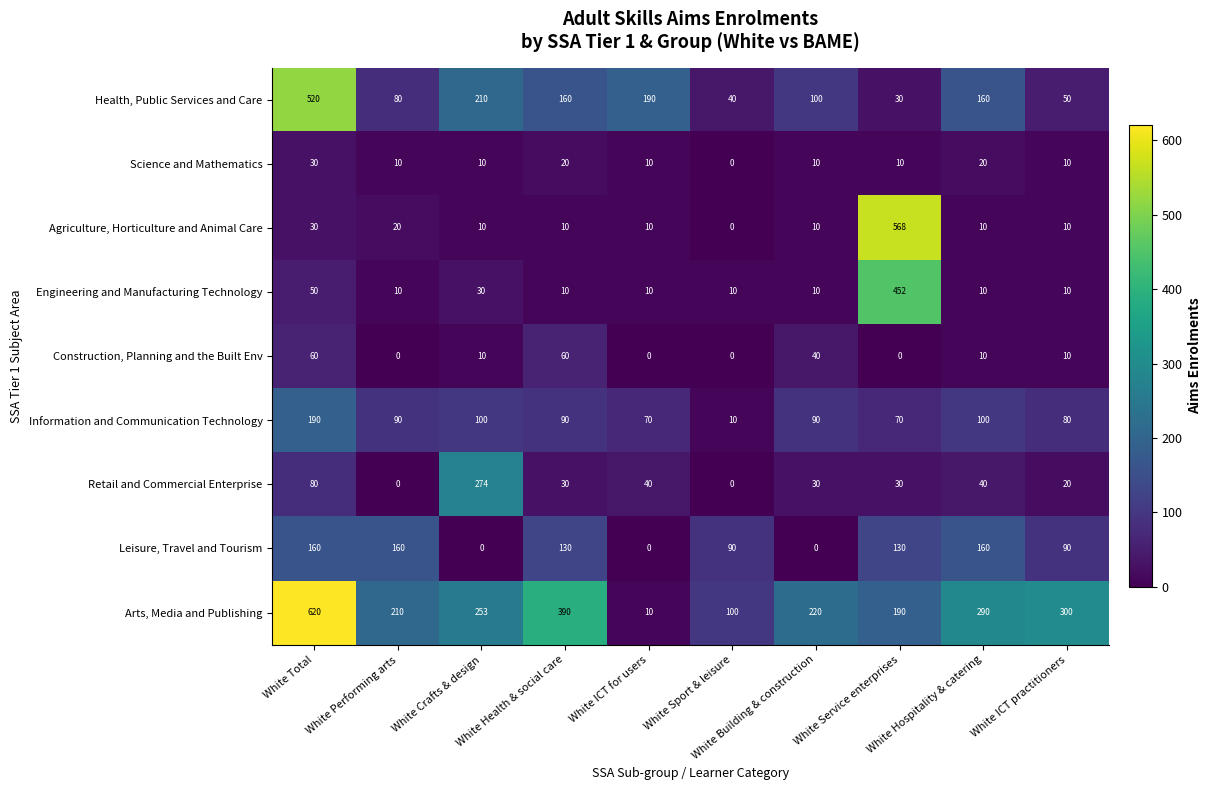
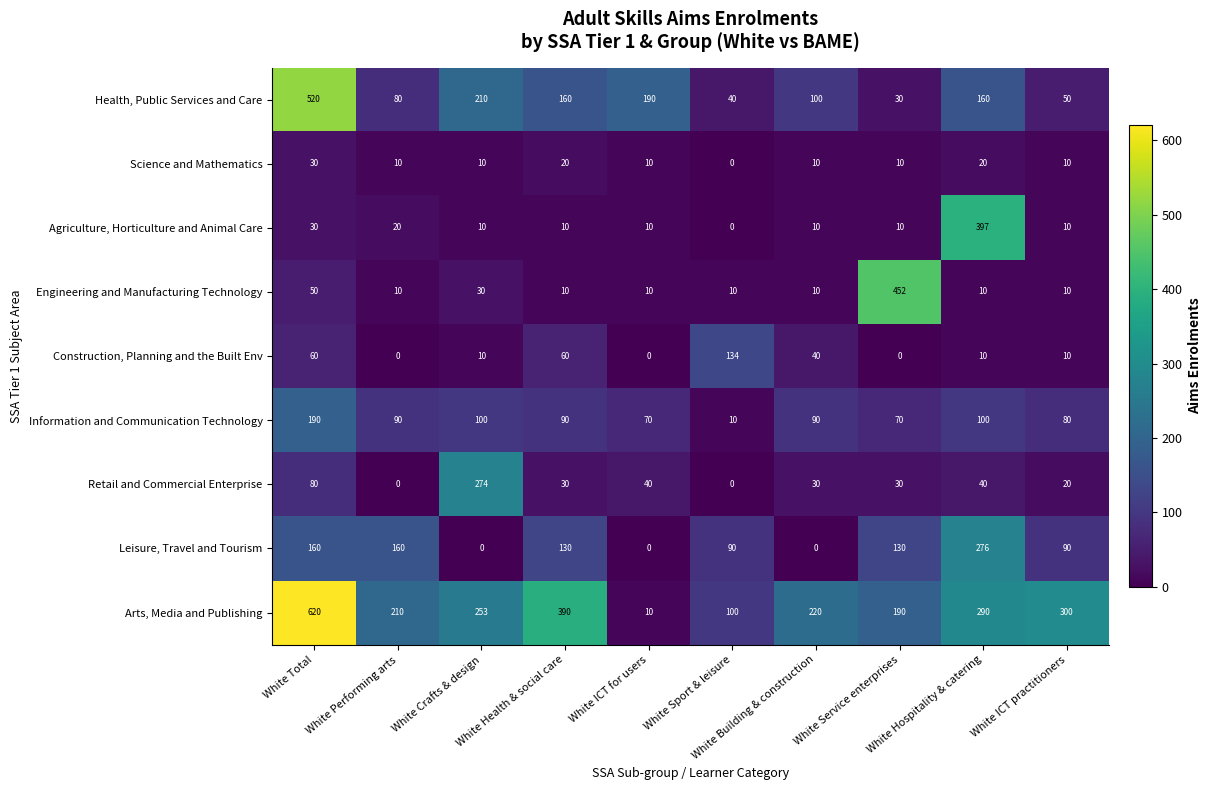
  {
    "Health, Public Services and Care": {
      "White Total": 520,
      "White Performing arts": 80,
      "White Crafts & design": 210,
      "White Health & social care": 160,
      "White ICT for users": 190,
      "White Sport & leisure": 40,
      "White Building & construction": 100,
      "White Service enterprises": 30,
      "White Hospitality & catering": 160,
      "White ICT practitioners": 50
    },
    "Science and Mathematics": {
      "White Total": 30,
      "White Performing arts": 10,
      "White Crafts & design": 10,
      "White Health & social care": 20,
      "White ICT for users": 10,
      "White Sport & leisure": 0,
      "White Building & construction": 10,
      "White Service enterprises": 10,
      "White Hospitality & catering": 20,
      "White ICT practitioners": 10
    },
    "Agriculture, Horticulture and Animal Care": {
      "White Total": 30,
      "White Performing arts": 20,
      "White Crafts & design": 10,
      "White Health & social care": 10,
      "White ICT for users": 10,
      "White Sport & leisure": 0,
      "White Building & construction": 10,
-     "White Service enterprises": 568,
-     "White Hospitality & catering": 10,
+     "White Service enterprises": 10,
+     "White Hospitality & catering": 397,
      "White ICT practitioners": 10
    },
    "Engineering and Manufacturing Technology": {
      "White Total": 50,
      "White Performing arts": 10,
      "White Crafts & design": 30,
      "White Health & social care": 10,
      "White ICT for users": 10,
      "White Sport & leisure": 10,
      "White Building & construction": 10,
      "White Service enterprises": 452,
      "White Hospitality & catering": 10,
      "White ICT practitioners": 10
    },
    "Construction, Planning and the Built Env": {
      "White Total": 60,
      "White Performing arts": 0,
      "White Crafts & design": 10,
      "White Health & social care": 60,
      "White ICT for users": 0,
-     "White Sport & leisure": 0,
+     "White Sport & leisure": 134,
      "White Building & construction": 40,
      "White Service enterprises": 0,
      "White Hospitality & catering": 10,
      "White ICT practitioners": 10
    },
    "Information and Communication Technology": {
      "White Total": 190,
      "White Performing arts": 90,
      "White Crafts & design": 100,
      "White Health & social care": 90,
      "White ICT for users": 70,
      "White Sport & leisure": 10,
      "White Building & construction": 90,
      "White Service enterprises": 70,
      "White Hospitality & catering": 100,
      "White ICT practitioners": 80
    },
    "Retail and Commercial Enterprise": {
      "White Total": 80,
      "White Performing arts": 0,
      "White Crafts & design": 274,
      "White Health & social care": 30,
      "White ICT for users": 40,
      "White Sport & leisure": 0,
      "White Building & construction": 30,
      "White Service enterprises": 30,
      "White Hospitality & catering": 40,
      "White ICT practitioners": 20
    },
    "Leisure, Travel and Tourism": {
      "White Total": 160,
      "White Performing arts": 160,
      "White Crafts & design": 0,
      "White Health & social care": 130,
      "White ICT for users": 0,
      "White Sport & leisure": 90,
      "White Building & construction": 0,
      "White Service enterprises": 130,
-     "White Hospitality & catering": 160,
+     "White Hospitality & catering": 276,
      "White ICT practitioners": 90
    },
    "Arts, Media and Publishing": {
      "White Total": 620,
      "White Performing arts": 210,
      "White Crafts & design": 253,
      "White Health & social care": 390,
      "White ICT for users": 10,
      "White Sport & leisure": 100,
      "White Building & construction": 220,
      "White Service enterprises": 190,
      "White Hospitality & catering": 290,
      "White ICT practitioners": 300
    }
  }
